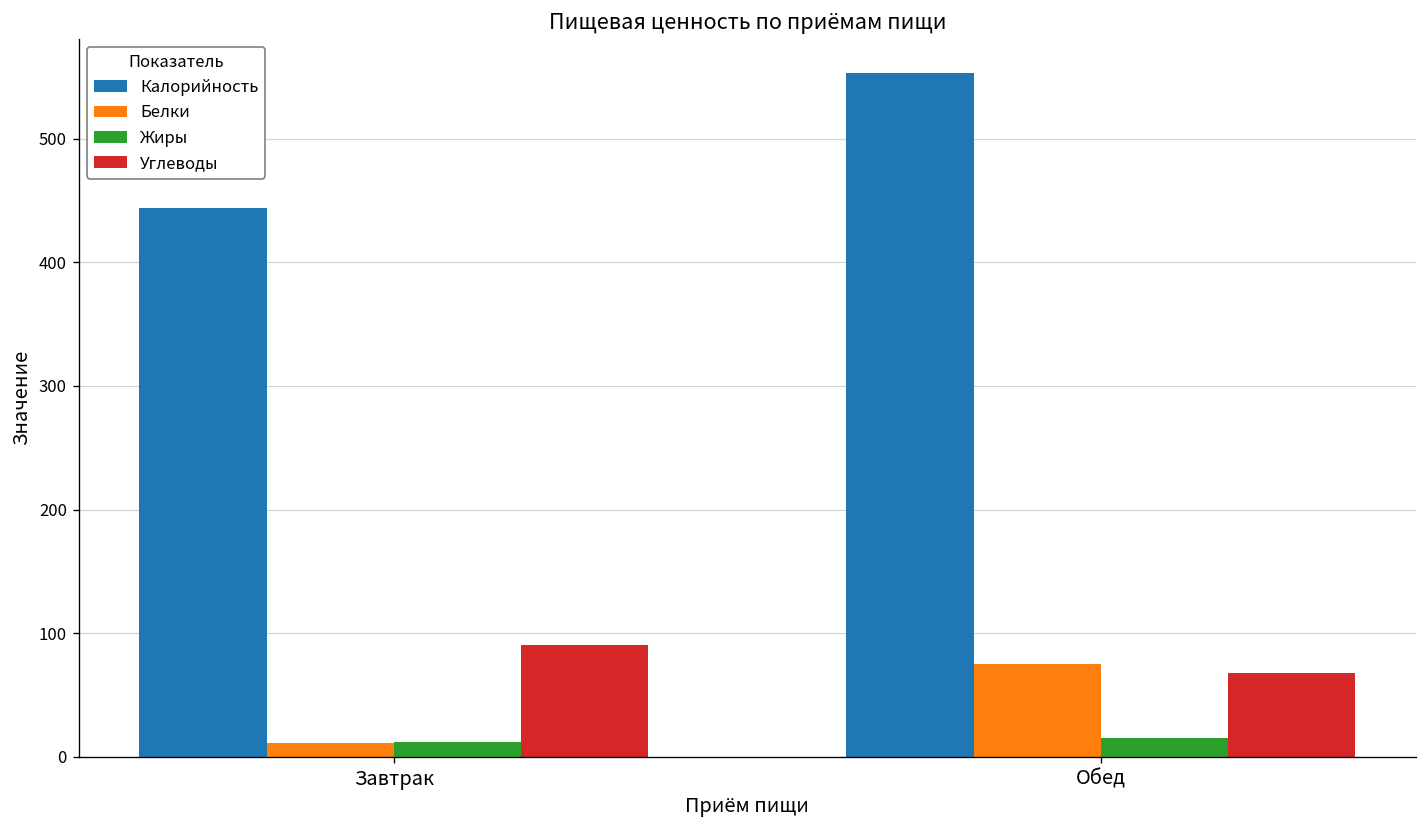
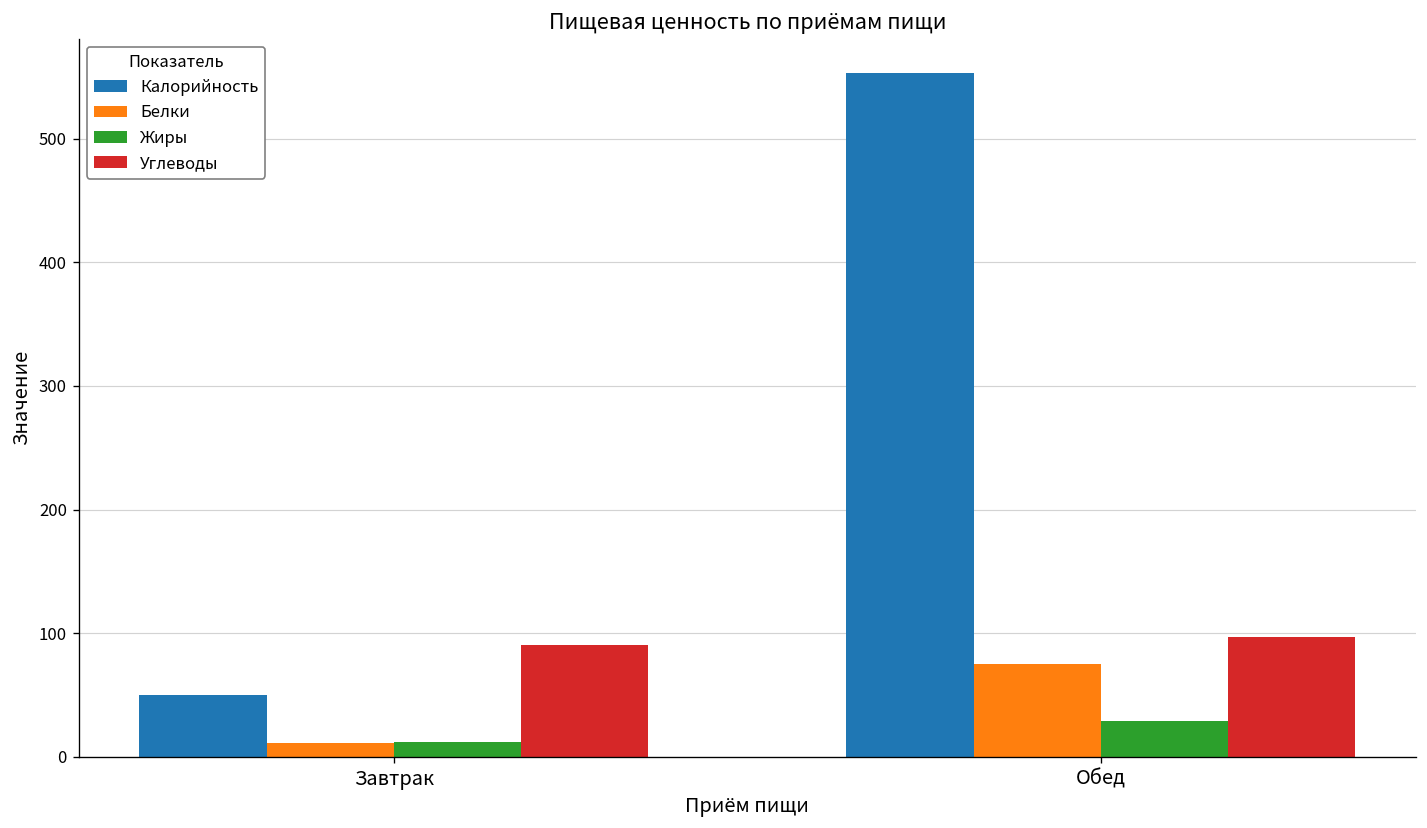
  {
    "Калорийность": {
-     "Завтрак": 444,
+     "Завтрак": 50,
      "Обед": 553
    },
    "Белки": {
      "Завтрак": 11,
      "Обед": 75
    },
    "Жиры": {
      "Завтрак": 12,
-     "Обед": 15
+     "Обед": 29
    },
    "Углеводы": {
      "Завтрак": 91,
-     "Обед": 68
+     "Обед": 97
    }
  }
